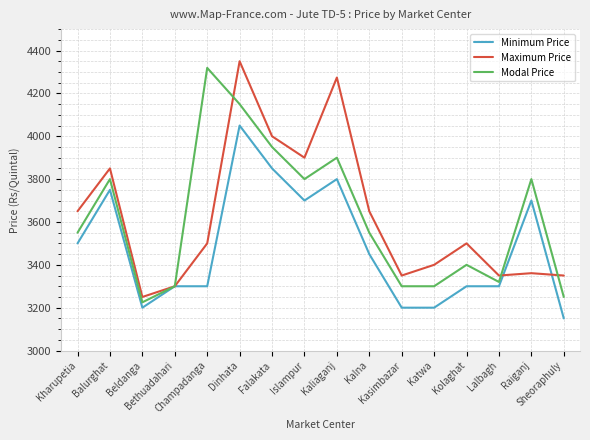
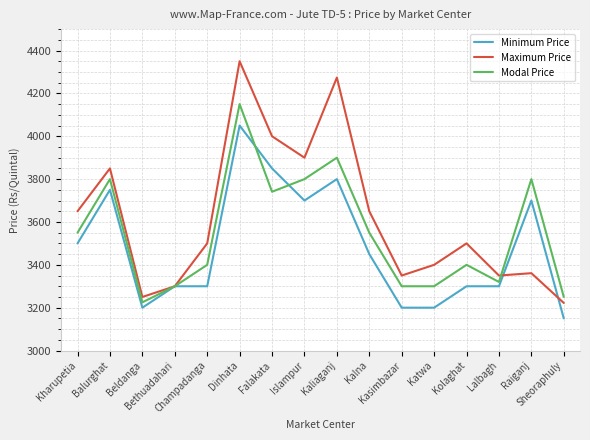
  {
    "Minimum Price": {
      "Kharupetia": 3500,
      "Balurghat": 3750,
      "Beldanga": 3200,
      "Champadanga": 3300,
      "Dinhata": 4050,
      "Falakata": 3850,
      "Islampur": 3700,
      "Kaliaganj": 3800,
      "Kalna": 3450,
      "Kasimbazar": 3200,
      "Katwa": 3200,
      "Kolaghat": 3300,
      "Lalbagh": 3300,
      "Raiganj": 3700,
      "Sheoraphuly": 3150
    },
    "Maximum Price": {
      "Kharupetia": 3650,
      "Balurghat": 3850,
      "Beldanga": 3250,
      "Champadanga": 3500,
      "Dinhata": 4350,
      "Falakata": 4000,
      "Islampur": 3900,
      "Kaliaganj": 4270,
      "Kalna": 3650,
      "Kasimbazar": 3350,
      "Katwa": 3400,
      "Kolaghat": 3500,
      "Lalbagh": 3350,
      "Raiganj": 3360,
-     "Sheoraphuly": 3350
+     "Sheoraphuly": 3220
    },
    "Modal Price": {
      "Kharupetia": 3550,
      "Balurghat": 3800,
      "Beldanga": 3230,
-     "Champadanga": 4320,
+     "Champadanga": 3400,
      "Dinhata": 4150,
-     "Falakata": 3950,
+     "Falakata": 3740,
      "Islampur": 3800,
      "Kaliaganj": 3900,
      "Kalna": 3550,
      "Kasimbazar": 3300,
      "Katwa": 3300,
      "Kolaghat": 3400,
      "Lalbagh": 3320,
      "Raiganj": 3800,
      "Sheoraphuly": 3250
    }
  }
